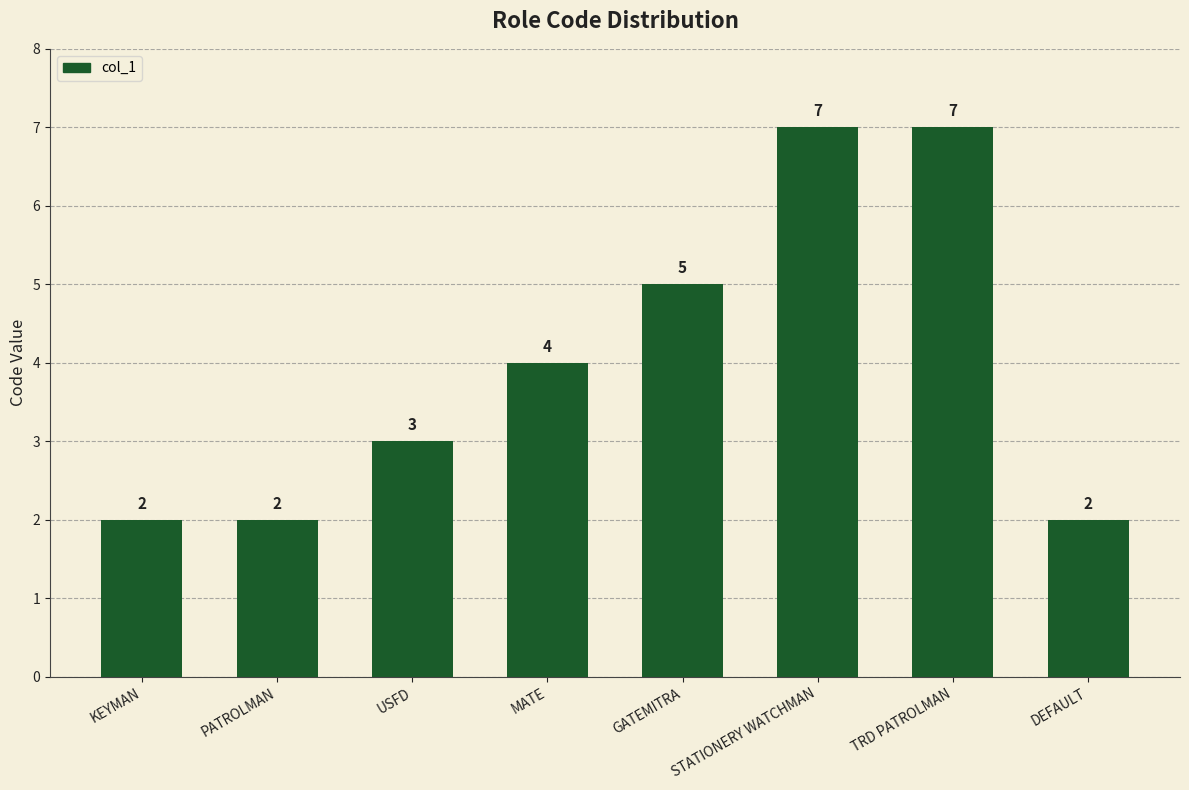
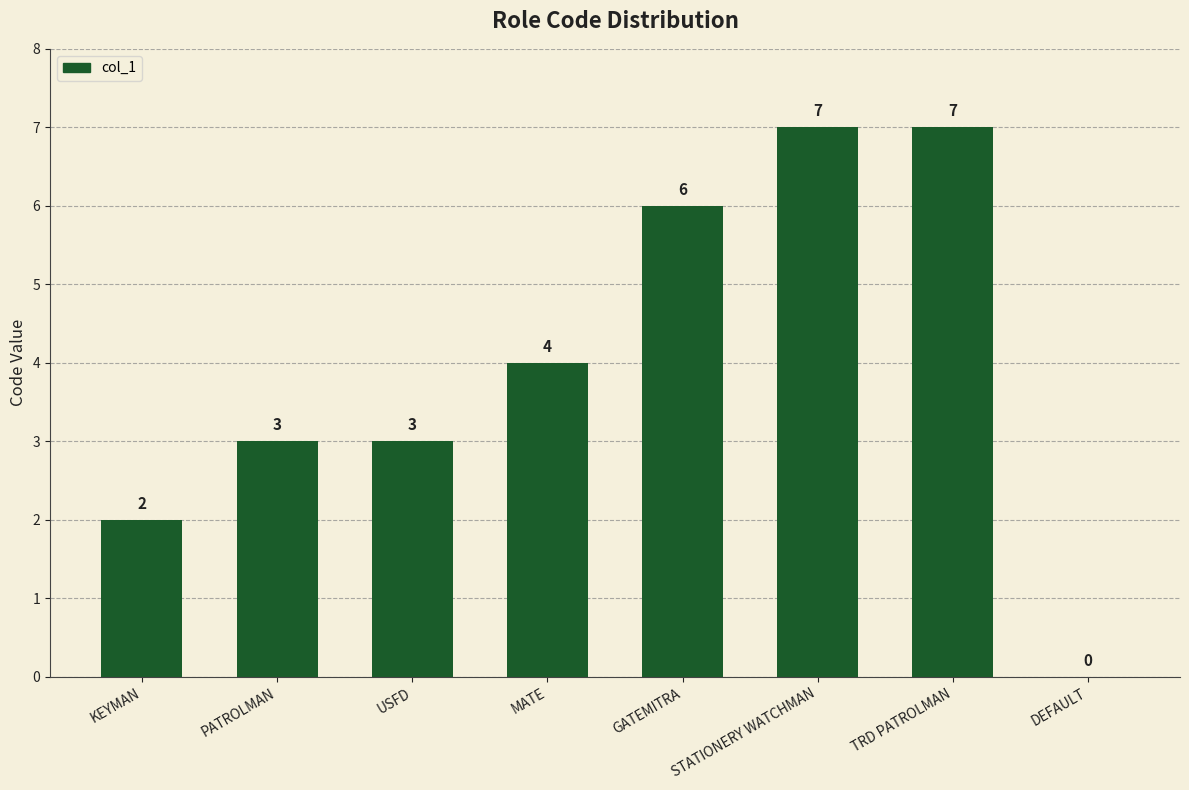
  {
    "KEYMAN": 2,
-   "PATROLMAN": 2,
+   "PATROLMAN": 3,
    "USFD": 3,
    "MATE": 4,
-   "GATEMITRA": 5,
+   "GATEMITRA": 6,
    "STATIONERY WATCHMAN": 7,
    "TRD PATROLMAN": 7,
-   "DEFAULT": 2
+   "DEFAULT": 0
  }
